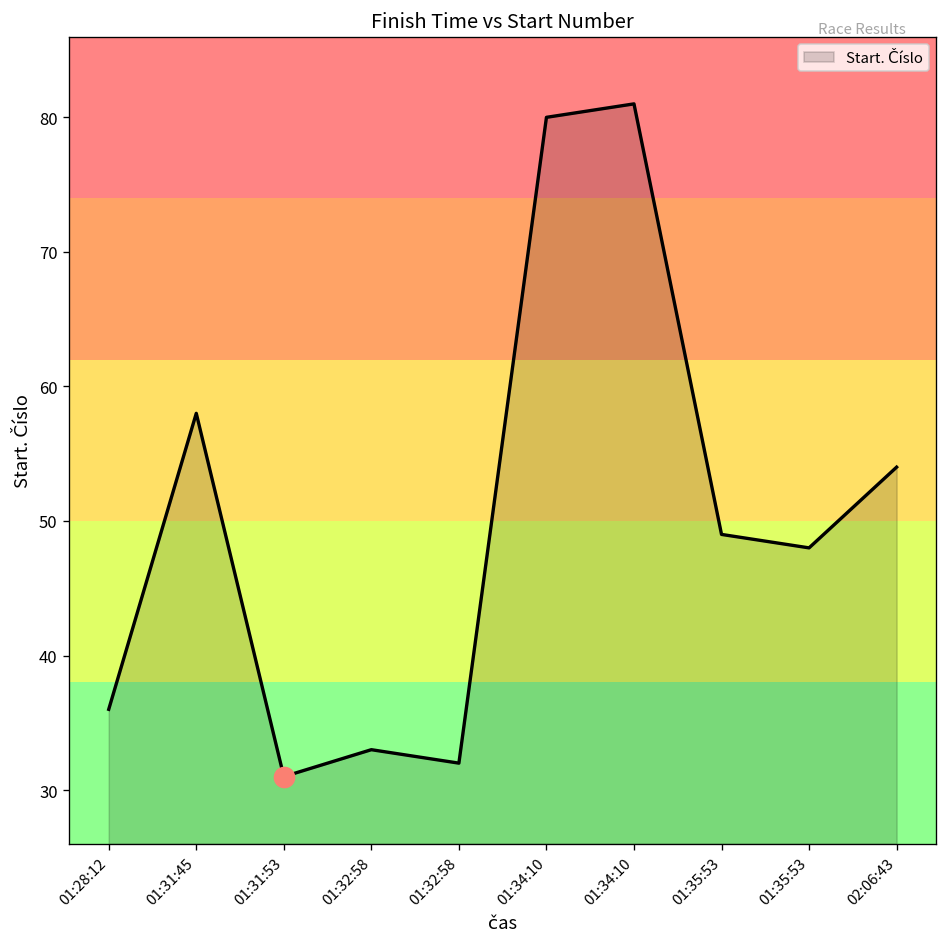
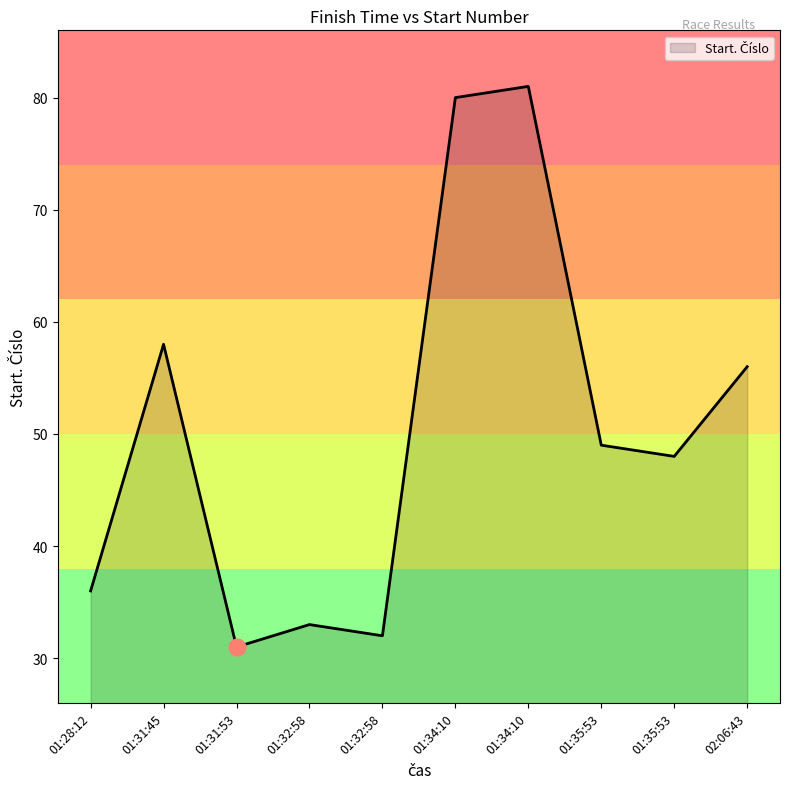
  {
    "Start. Číslo": {
      "01:28:12": 36,
      "01:31:45": 58,
-     "02:06:43": 54
+     "02:06:43": 56
    }
  }
